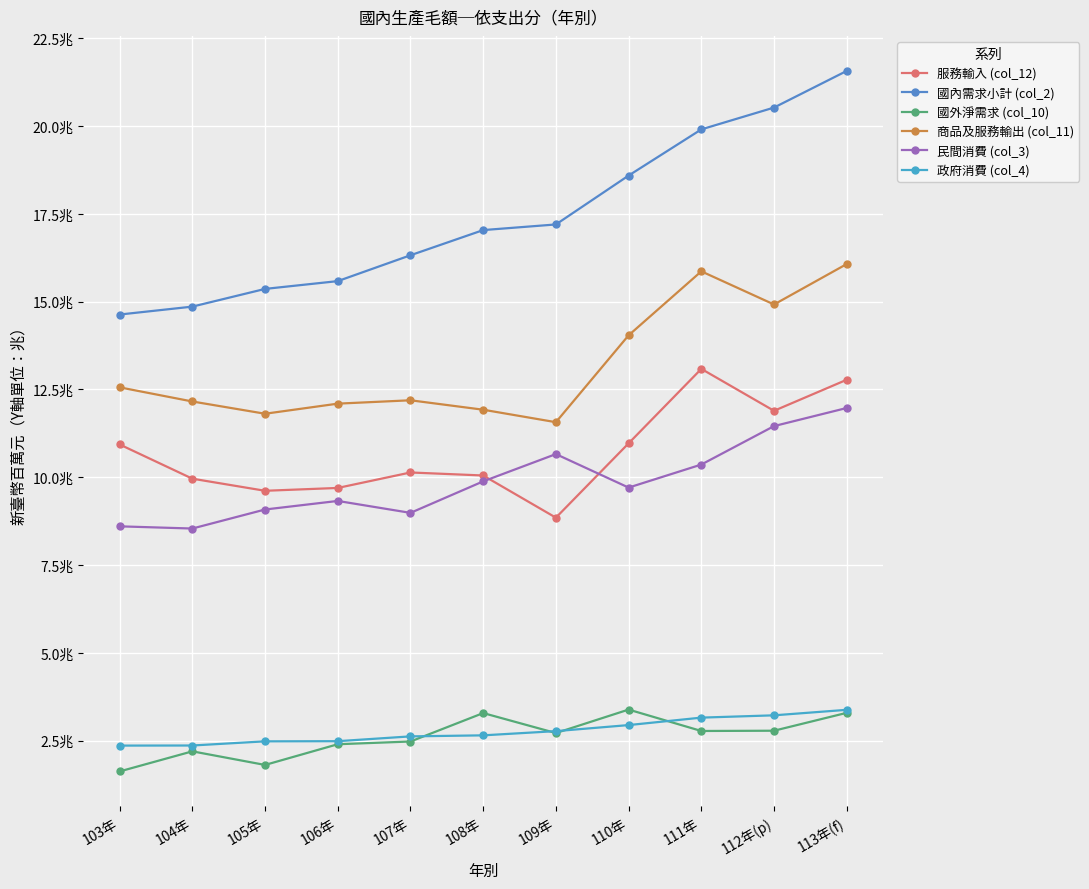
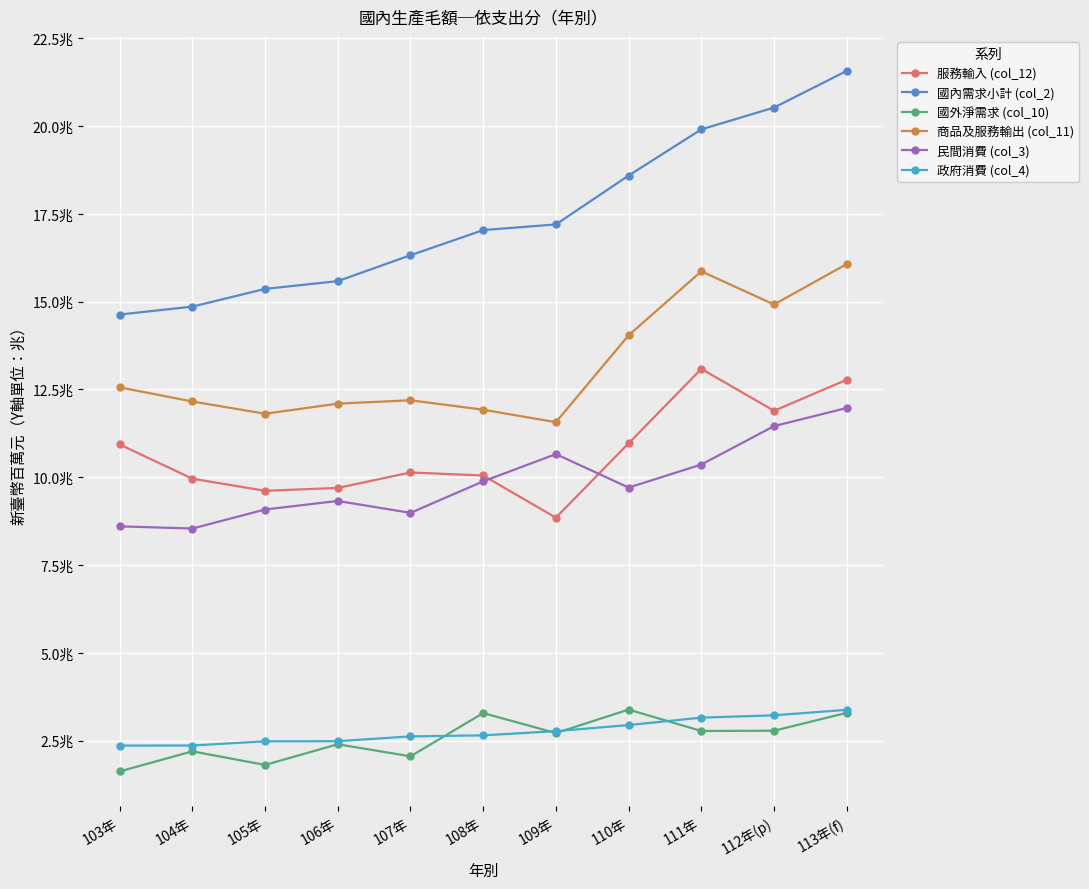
  {
    "國外淨需求 (col_10)": {
      "103年": "1.6兆",
      "104年": "2.2兆",
      "105年": "1.8兆",
      "106年": "2.4兆",
-     "107年": "2.5兆",
+     "107年": "2.1兆",
      "108年": "3.3兆",
      "110年": "3.4兆",
      "111年": "2.8兆",
      "112年(p)": "2.8兆",
      "113年(f)": "3.3兆"
    },
    "民間消費 (col_3)": {
      "103年": "8.6兆",
      "104年": "8.5兆",
      "105年": "9.1兆",
      "106年": "9.3兆",
      "107年": "9.0兆",
      "108年": "9.9兆",
      "109年": "10.7兆",
      "110年": "9.7兆",
      "111年": "10.4兆",
      "112年(p)": "11.5兆",
      "113年(f)": "12.0兆"
    }
  }
